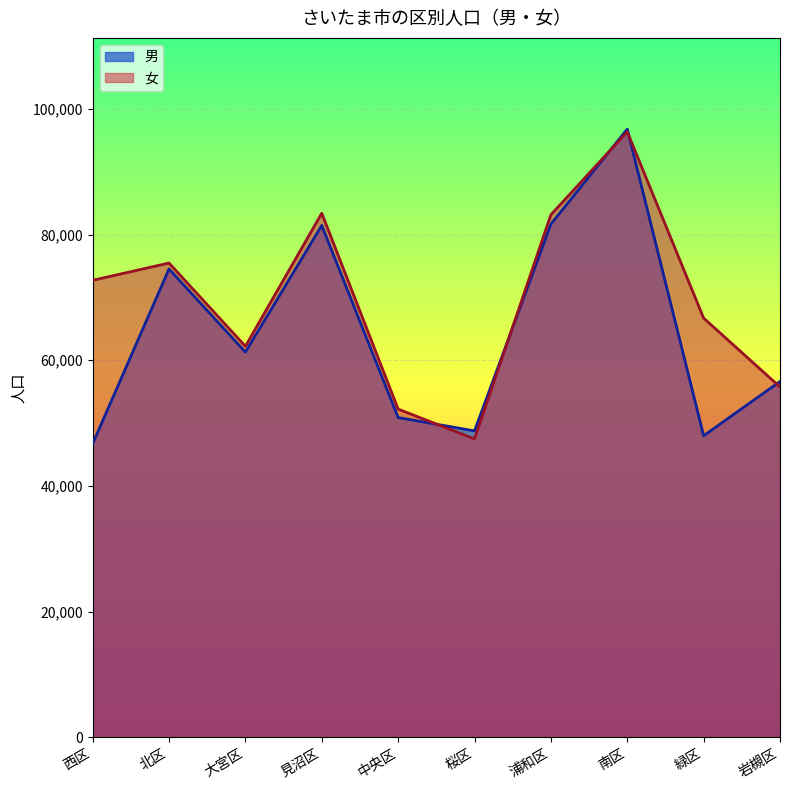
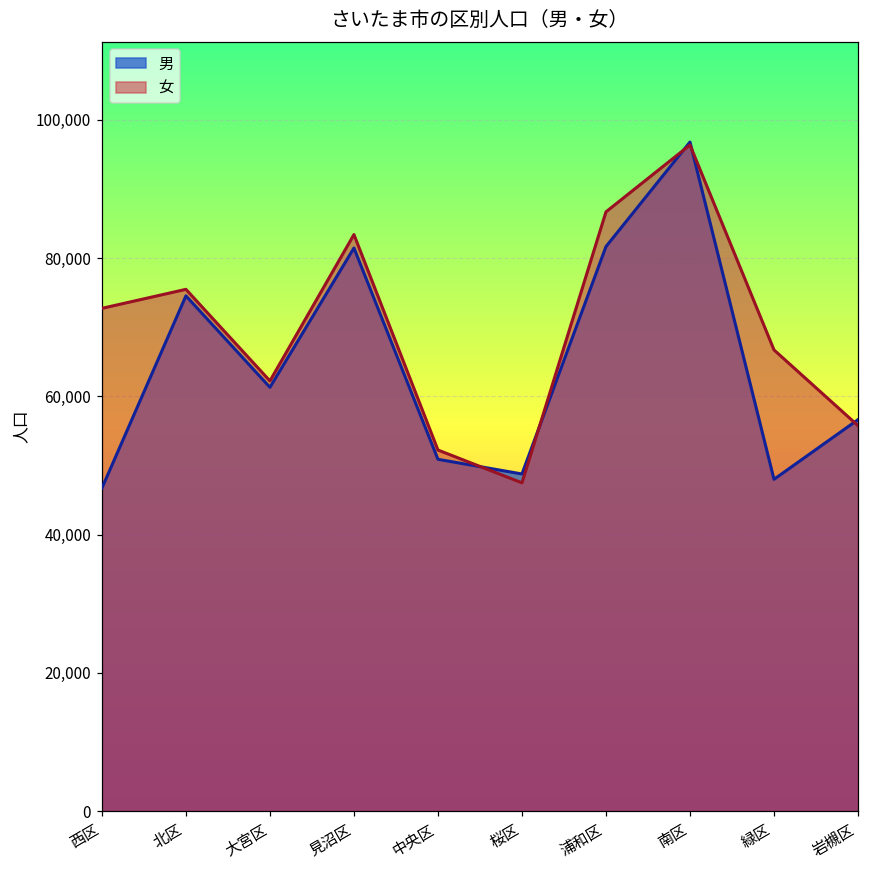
  {
    "男": {
      "西区": "47,000",
      "北区": "75,000",
      "大宮区": "61,000",
      "見沼区": "81,000",
      "中央区": "51,000",
      "桜区": "49,000",
      "浦和区": "82,000",
      "南区": "97,000",
      "緑区": "48,000",
      "岩槻区": "57,000"
    },
    "女": {
      "西区": "73,000",
      "北区": "75,000",
      "大宮区": "62,000",
      "見沼区": "83,000",
      "中央区": "52,000",
      "桜区": "47,000",
-     "浦和区": "83,000",
+     "浦和区": "87,000",
      "南区": "96,000",
      "緑区": "67,000",
      "岩槻区": "56,000"
    }
  }
